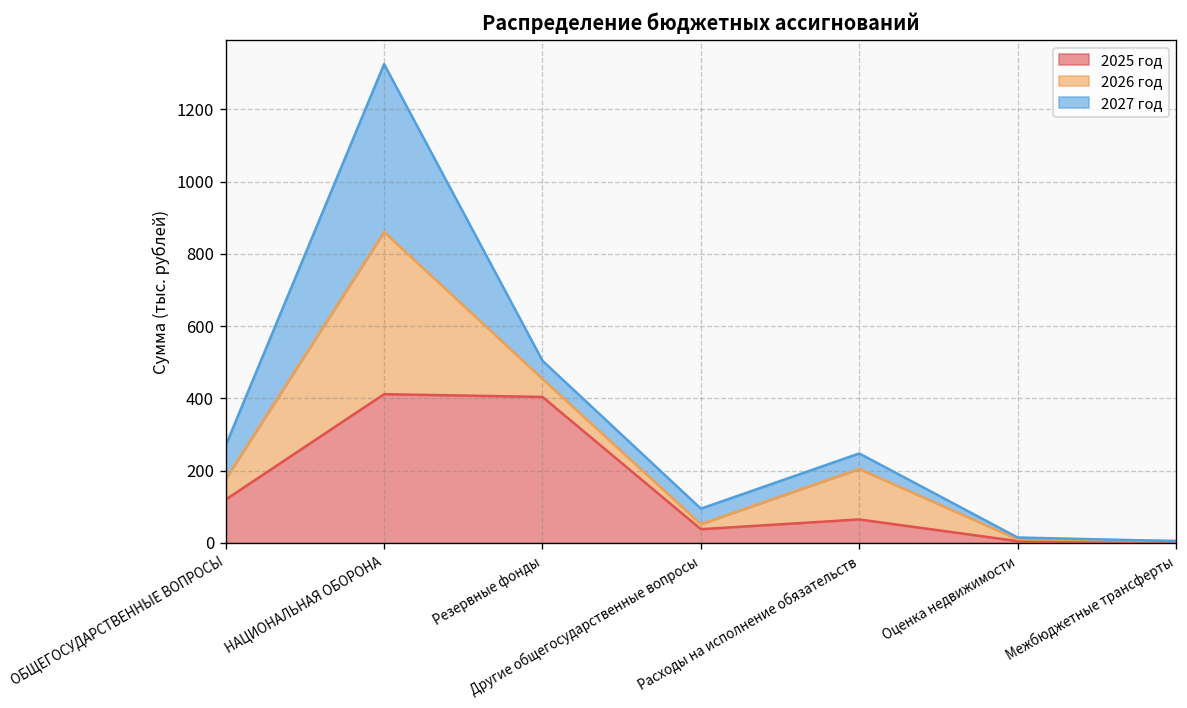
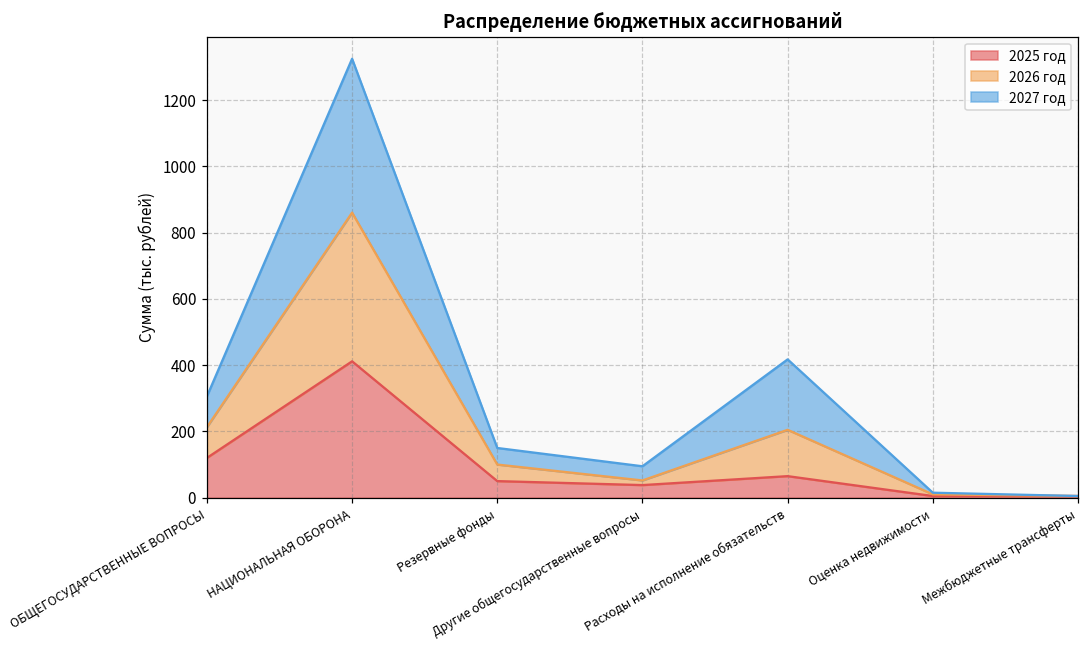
  {
    "2025 год": {
      "ОБЩЕГОСУДАРСТВЕННЫЕ ВОПРОСЫ": 120,
      "НАЦИОНАЛЬНАЯ ОБОРОНА": 410,
-     "Резервные фонды": 400,
+     "Резервные фонды": 50,
      "Другие общегосударственные вопросы": 40,
      "Расходы на исполнение обязательств": 70
    },
    "2026 год": {
-     "ОБЩЕГОСУДАРСТВЕННЫЕ ВОПРОСЫ": 60,
+     "ОБЩЕГОСУДАРСТВЕННЫЕ ВОПРОСЫ": 90,
      "НАЦИОНАЛЬНАЯ ОБОРОНА": 450,
      "Резервные фонды": 50,
      "Другие общегосударственные вопросы": 10,
      "Расходы на исполнение обязательств": 140
    },
    "2027 год": {
      "ОБЩЕГОСУДАРСТВЕННЫЕ ВОПРОСЫ": 90,
      "НАЦИОНАЛЬНАЯ ОБОРОНА": 460,
      "Резервные фонды": 50,
      "Другие общегосударственные вопросы": 40,
-     "Расходы на исполнение обязательств": 40
+     "Расходы на исполнение обязательств": 210
    }
  }
